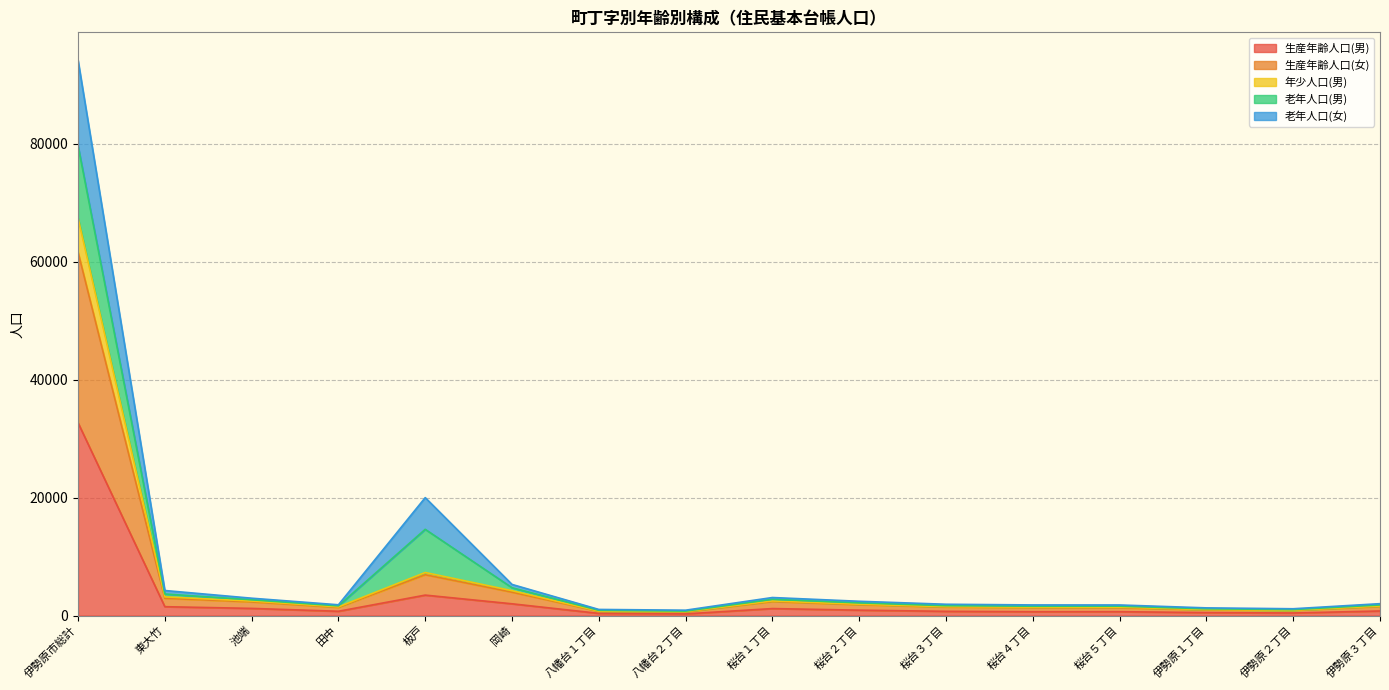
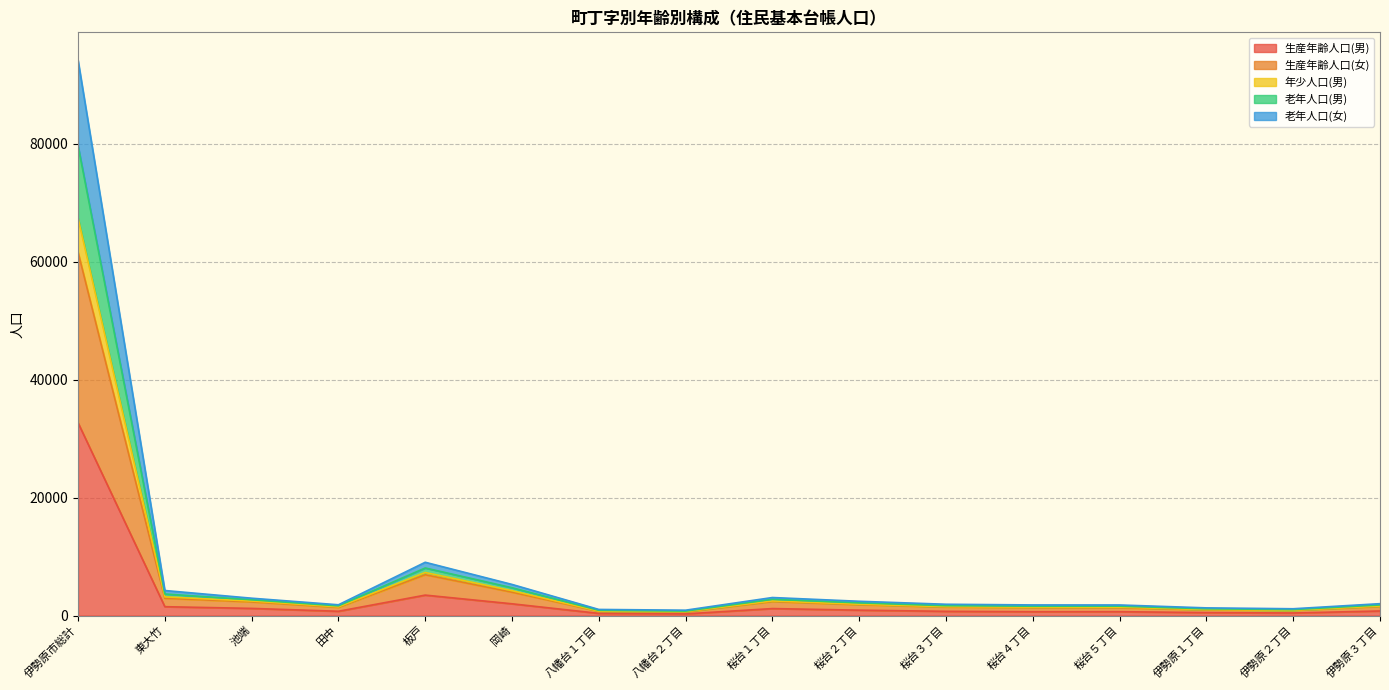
  {
    "年少人口(男)": {
      "伊勢原市総計": 6000
    },
    "老年人口(男)": {
      "伊勢原市総計": 12000,
      "東大竹": 0,
-     "板戸": 7000,
+     "板戸": 1000,
      "岡崎": 0
    },
    "老年人口(女)": {
      "伊勢原市総計": 15000,
      "東大竹": 1000,
-     "板戸": 5000,
+     "板戸": 1000,
      "岡崎": 1000
    }
  }
